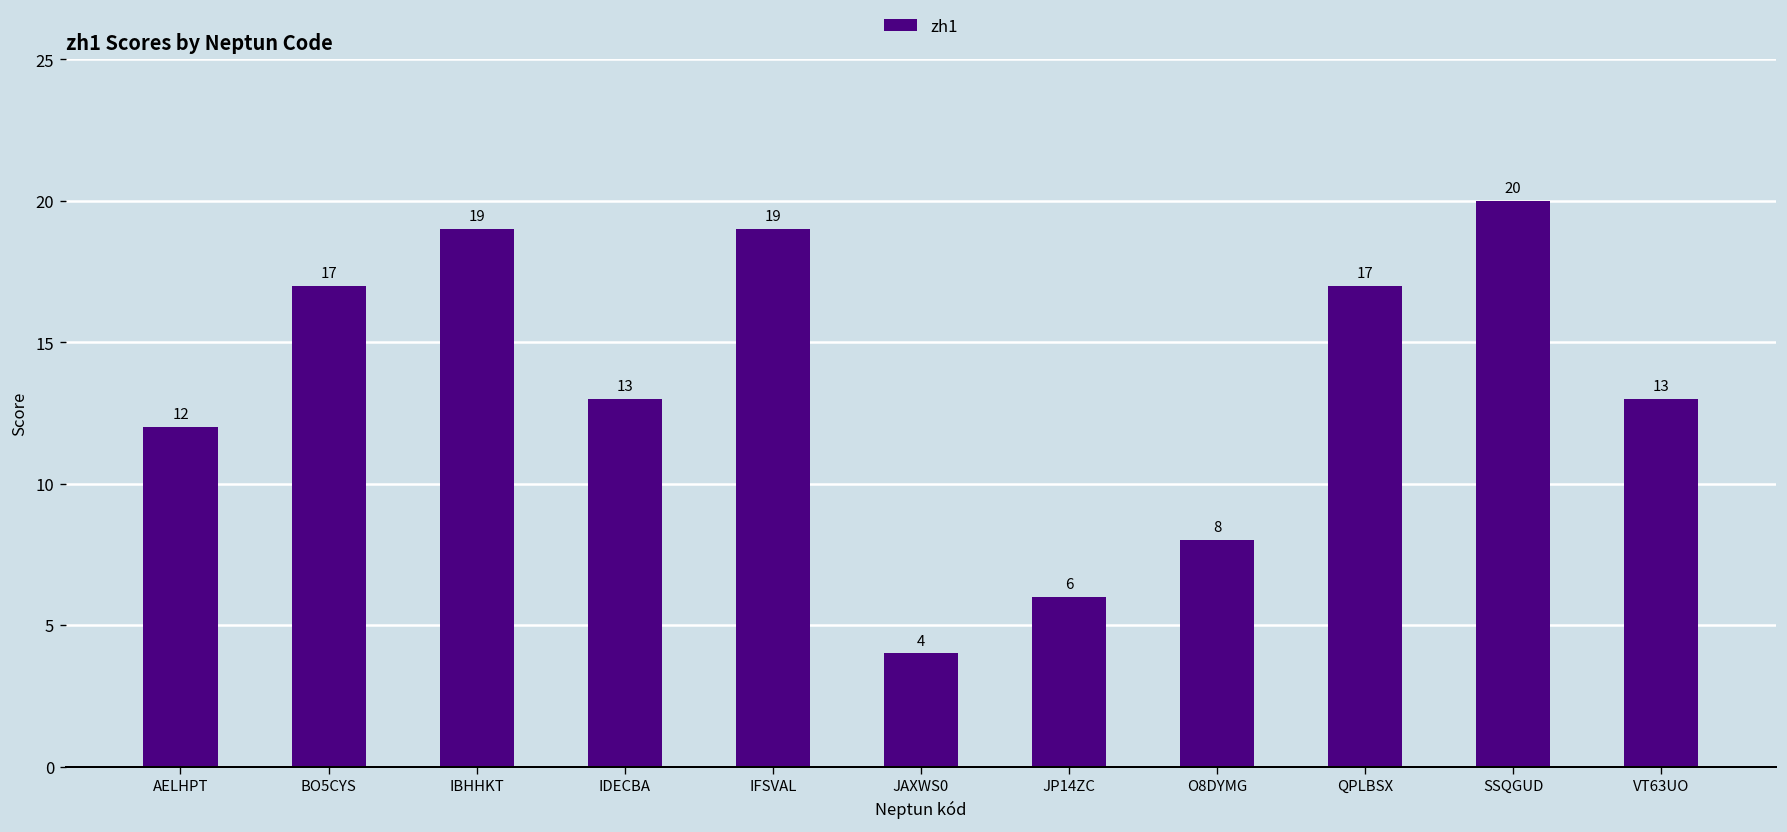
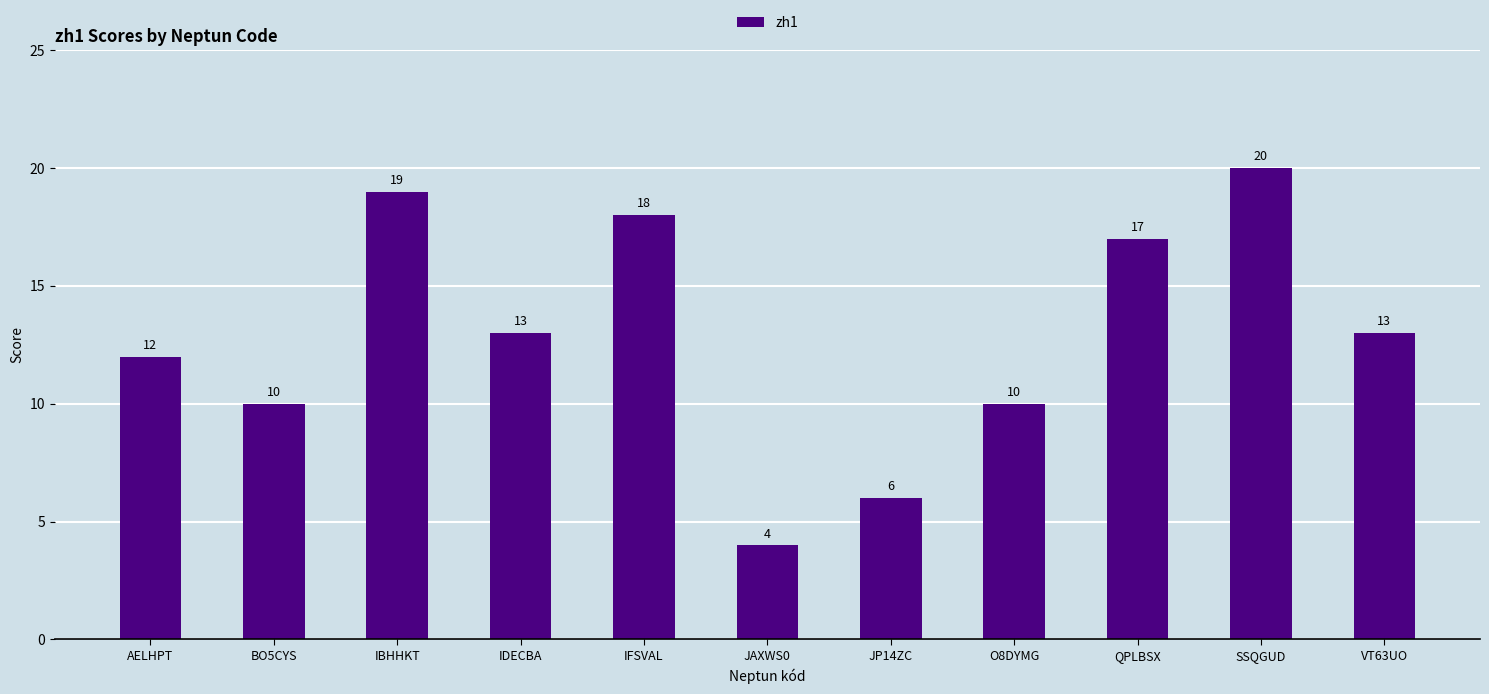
  {
    "AELHPT": 12,
-   "BO5CYS": 17,
+   "BO5CYS": 10,
    "IBHHKT": 19,
    "IDECBA": 13,
-   "IFSVAL": 19,
+   "IFSVAL": 18,
    "JAXWS0": 4,
    "JP14ZC": 6,
-   "O8DYMG": 8,
+   "O8DYMG": 10,
    "QPLBSX": 17,
    "SSQGUD": 20,
    "VT63UO": 13
  }
